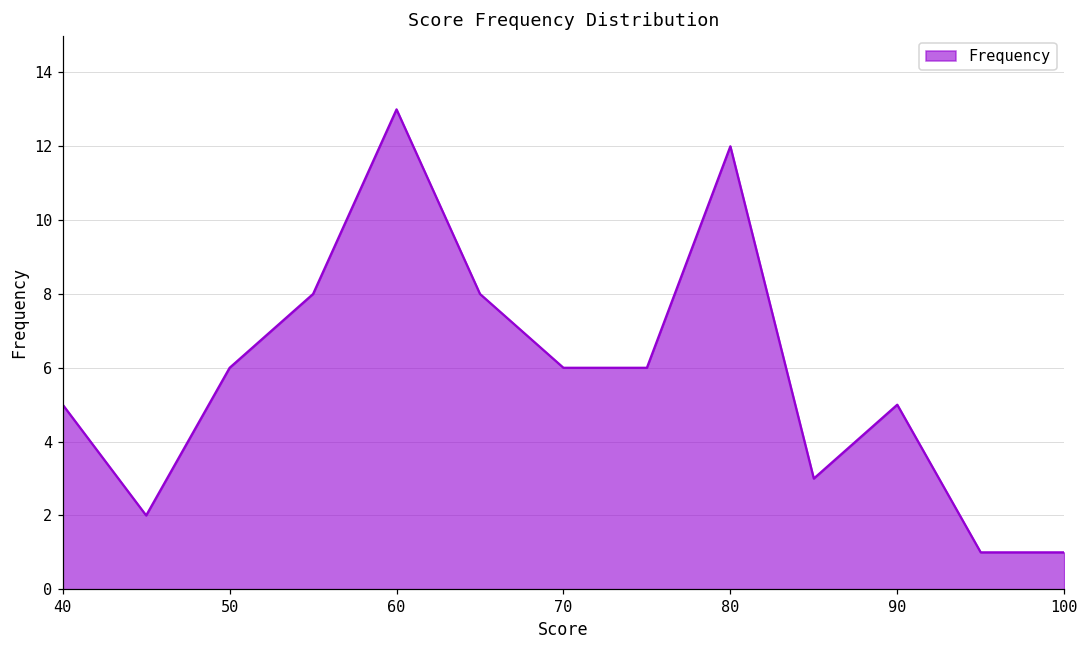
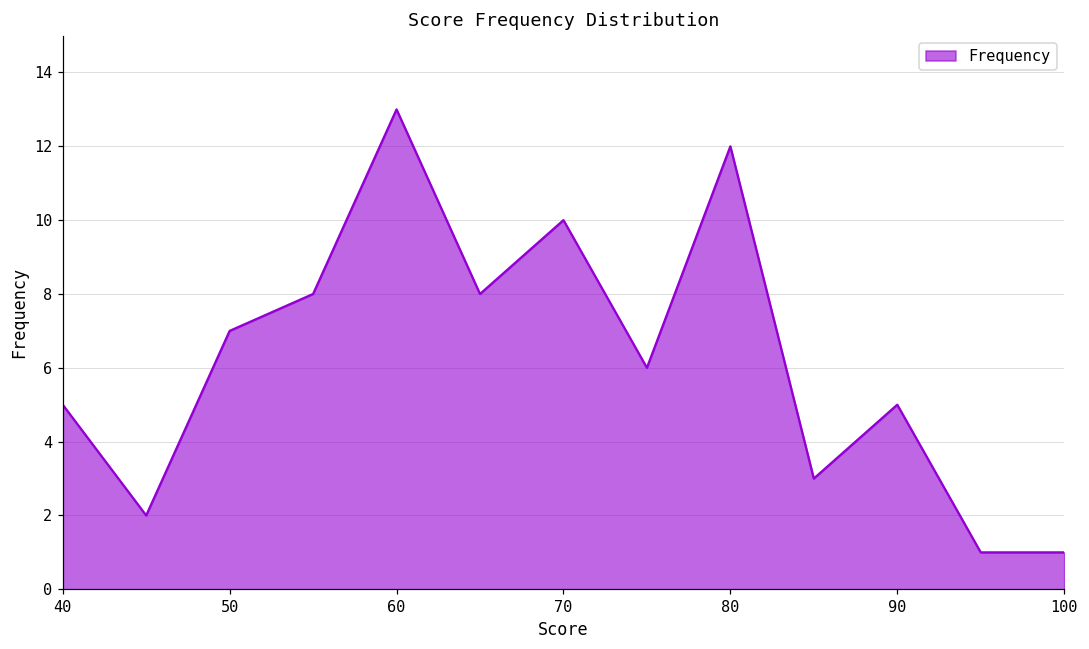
  {
    "40": 5,
-   "50": 6,
+   "50": 7,
    "60": 13,
-   "70": 6,
+   "70": 10,
    "80": 12,
    "90": 5,
    "100": 1
  }
